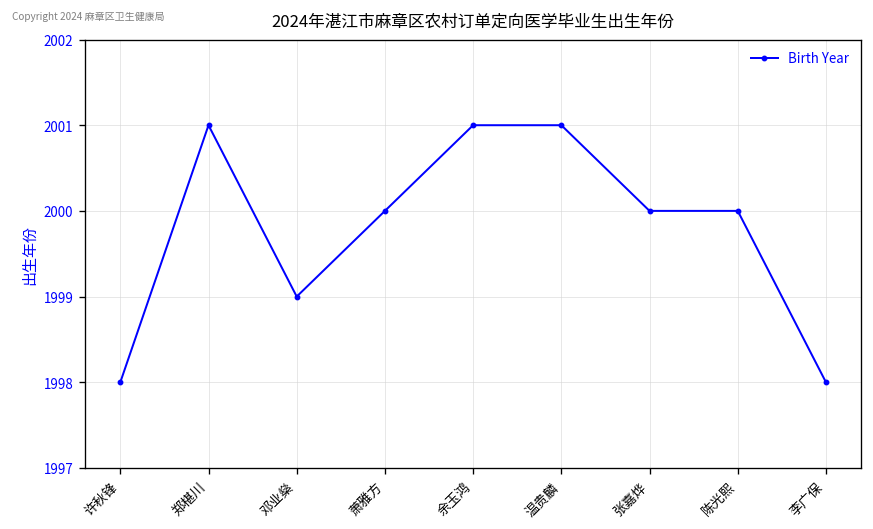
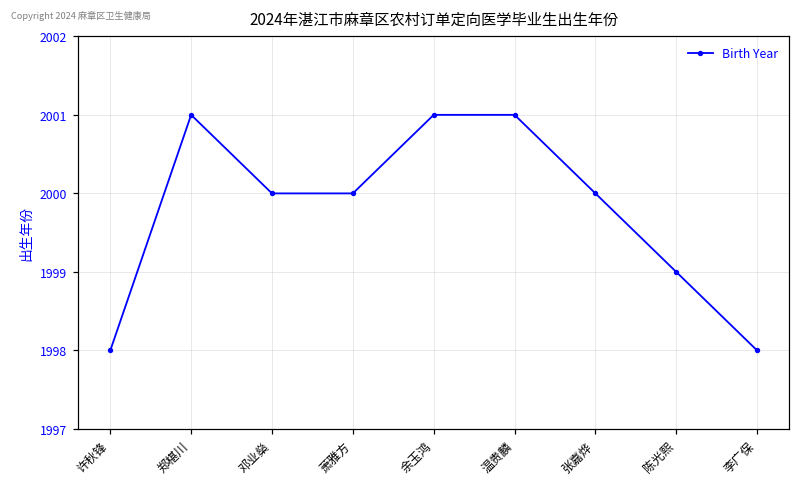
  {
    "许秋锋": 1998,
    "郑椹川": 2001,
-   "邓业燊": 1999,
+   "邓业燊": 2000,
    "萧雅方": 2000,
    "余玉鸿": 2001,
    "温贵麟": 2001,
    "张嘉烨": 2000,
-   "陈光熙": 2000,
+   "陈光熙": 1999,
    "李广保": 1998
  }
